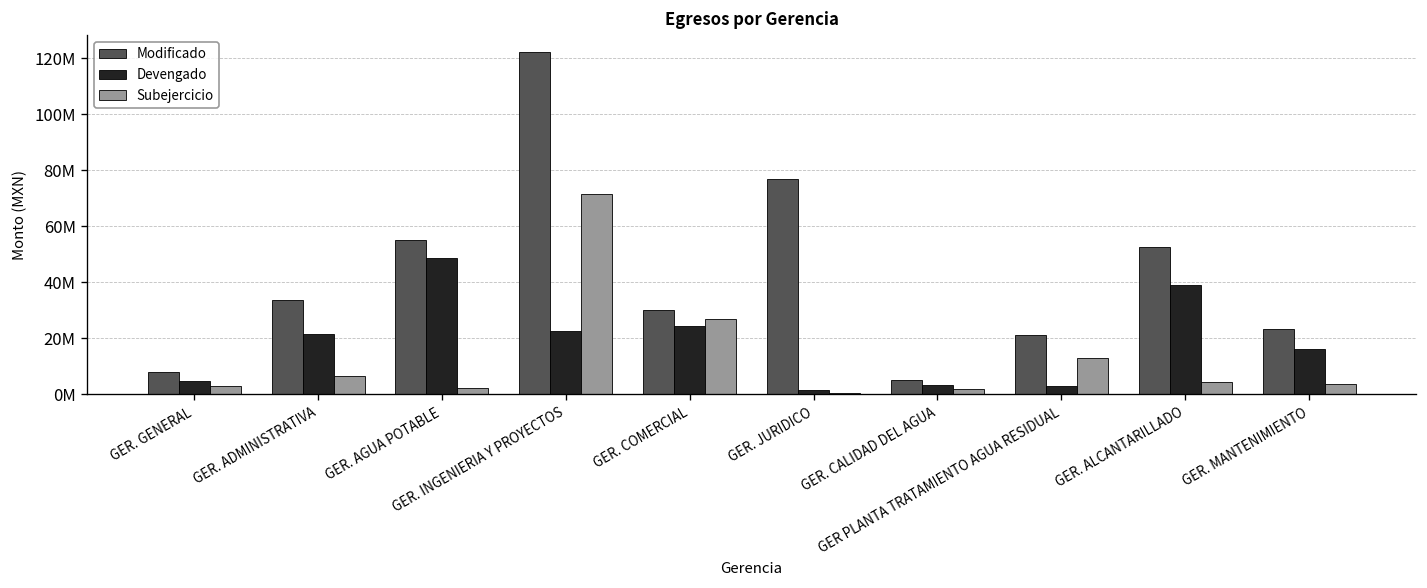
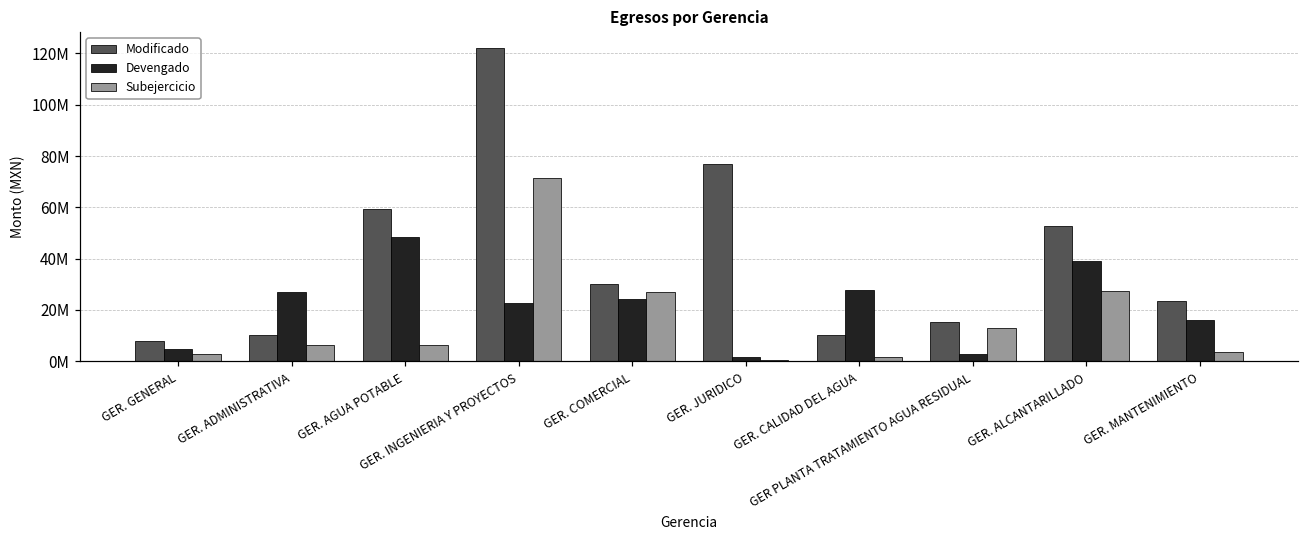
  {
    "Modificado": {
      "GER. GENERAL": 8000000,
-     "GER. ADMINISTRATIVA": 34000000,
-     "GER. AGUA POTABLE": 55000000,
+     "GER. ADMINISTRATIVA": 10000000,
+     "GER. AGUA POTABLE": 59000000,
      "GER. INGENIERIA Y PROYECTOS": 122000000,
      "GER. COMERCIAL": 30000000,
      "GER. JURIDICO": 77000000,
-     "GER. CALIDAD DEL AGUA": 5000000,
-     "GER PLANTA TRATAMIENTO AGUA RESIDUAL": 21000000,
+     "GER. CALIDAD DEL AGUA": 10000000,
+     "GER PLANTA TRATAMIENTO AGUA RESIDUAL": 15000000,
      "GER. ALCANTARILLADO": 53000000,
      "GER. MANTENIMIENTO": 23000000
    },
    "Devengado": {
      "GER. GENERAL": 5000000,
-     "GER. ADMINISTRATIVA": 21000000,
+     "GER. ADMINISTRATIVA": 27000000,
      "GER. AGUA POTABLE": 49000000,
      "GER. INGENIERIA Y PROYECTOS": 23000000,
      "GER. COMERCIAL": 24000000,
      "GER. JURIDICO": 2000000,
-     "GER. CALIDAD DEL AGUA": 3000000,
+     "GER. CALIDAD DEL AGUA": 28000000,
      "GER PLANTA TRATAMIENTO AGUA RESIDUAL": 3000000,
      "GER. ALCANTARILLADO": 39000000,
      "GER. MANTENIMIENTO": 16000000
    },
    "Subejercicio": {
      "GER. GENERAL": 3000000,
      "GER. ADMINISTRATIVA": 7000000,
-     "GER. AGUA POTABLE": 2000000,
+     "GER. AGUA POTABLE": 6000000,
      "GER. INGENIERIA Y PROYECTOS": 72000000,
      "GER. COMERCIAL": 27000000,
      "GER. CALIDAD DEL AGUA": 2000000,
      "GER PLANTA TRATAMIENTO AGUA RESIDUAL": 13000000,
-     "GER. ALCANTARILLADO": 4000000,
+     "GER. ALCANTARILLADO": 27000000,
      "GER. MANTENIMIENTO": 4000000
    }
  }
